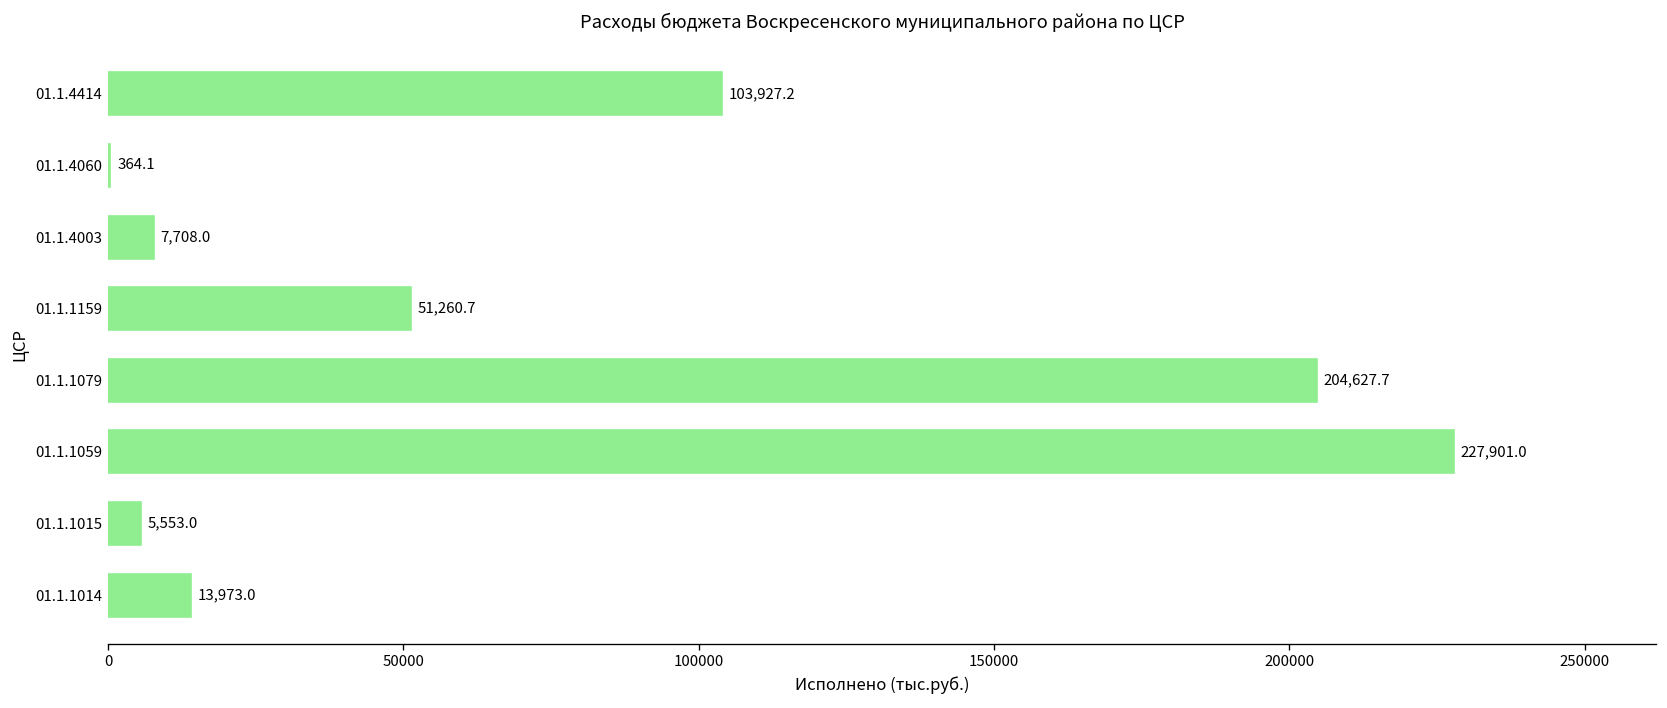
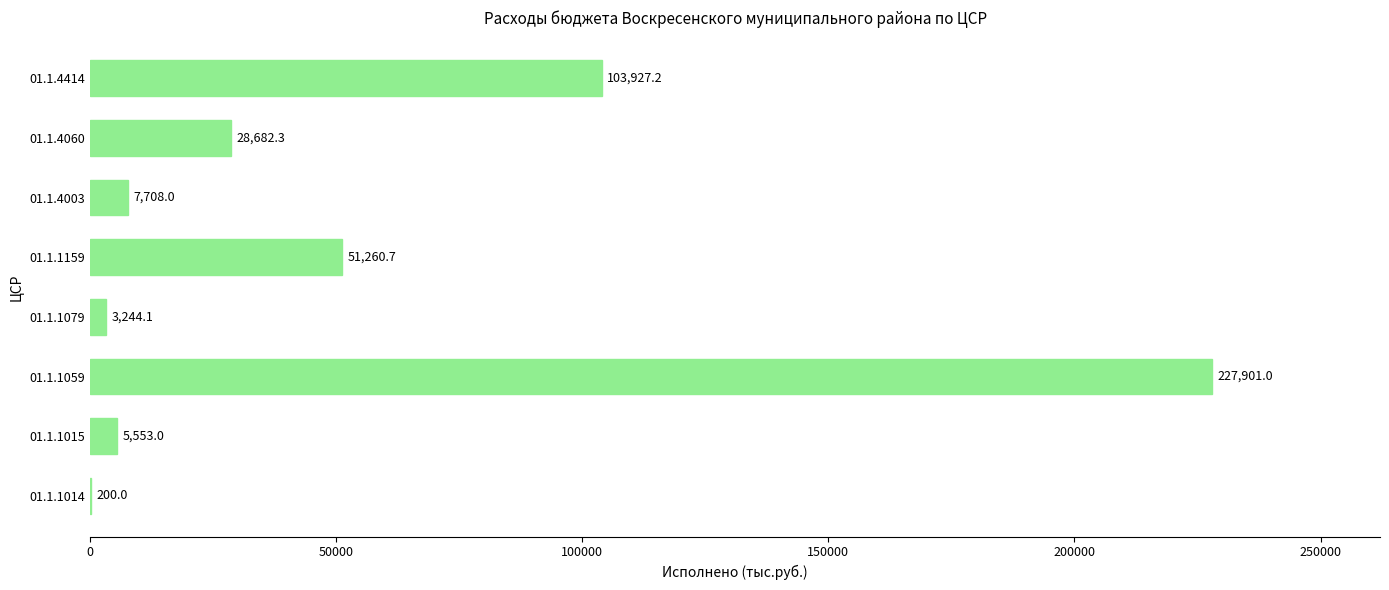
  {
    "01.1.4414": "103,927.2",
-   "01.1.4060": "364.1",
+   "01.1.4060": "28,682.3",
    "01.1.4003": "7,708.0",
    "01.1.1159": "51,260.7",
-   "01.1.1079": "204,627.7",
+   "01.1.1079": "3,244.1",
    "01.1.1059": "227,901.0",
    "01.1.1015": "5,553.0",
-   "01.1.1014": "13,973.0"
+   "01.1.1014": "200.0"
  }
